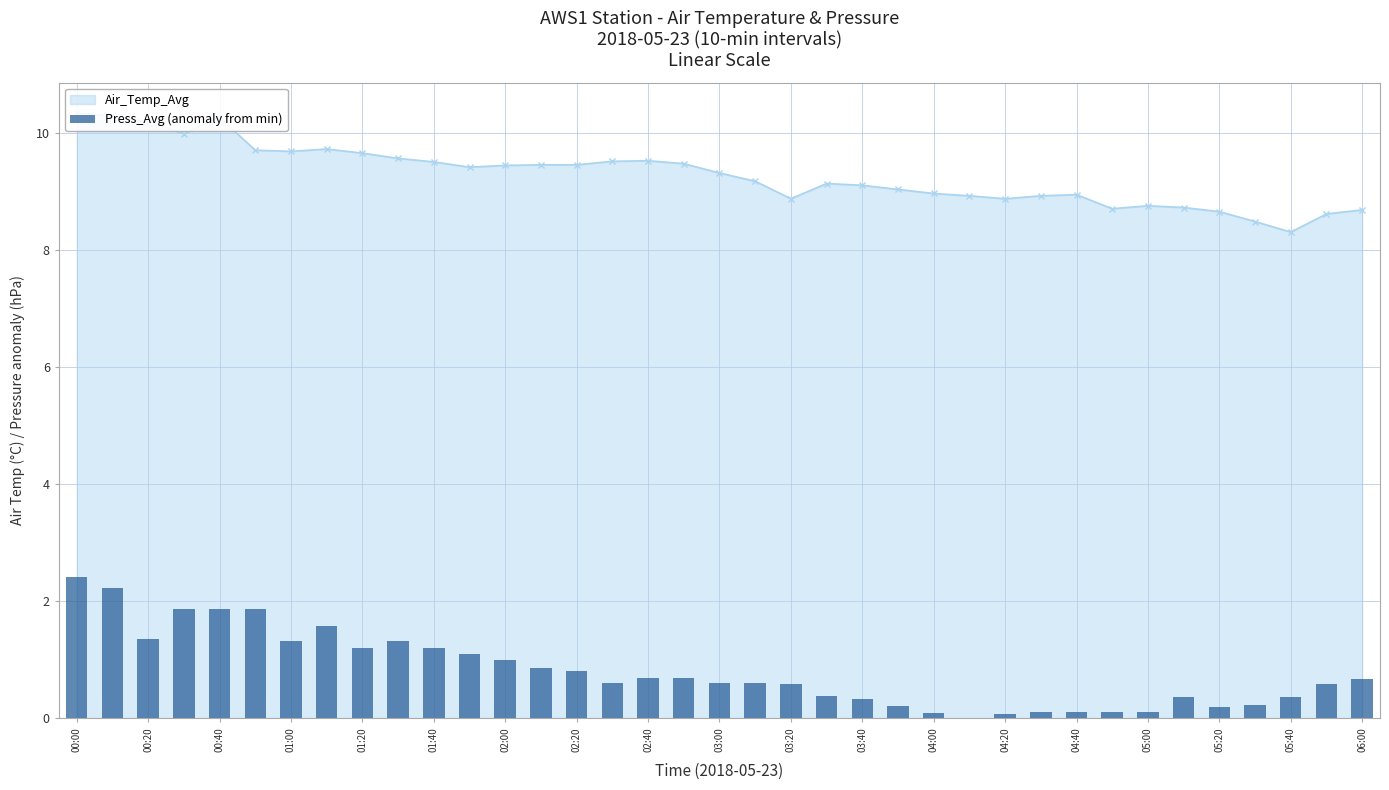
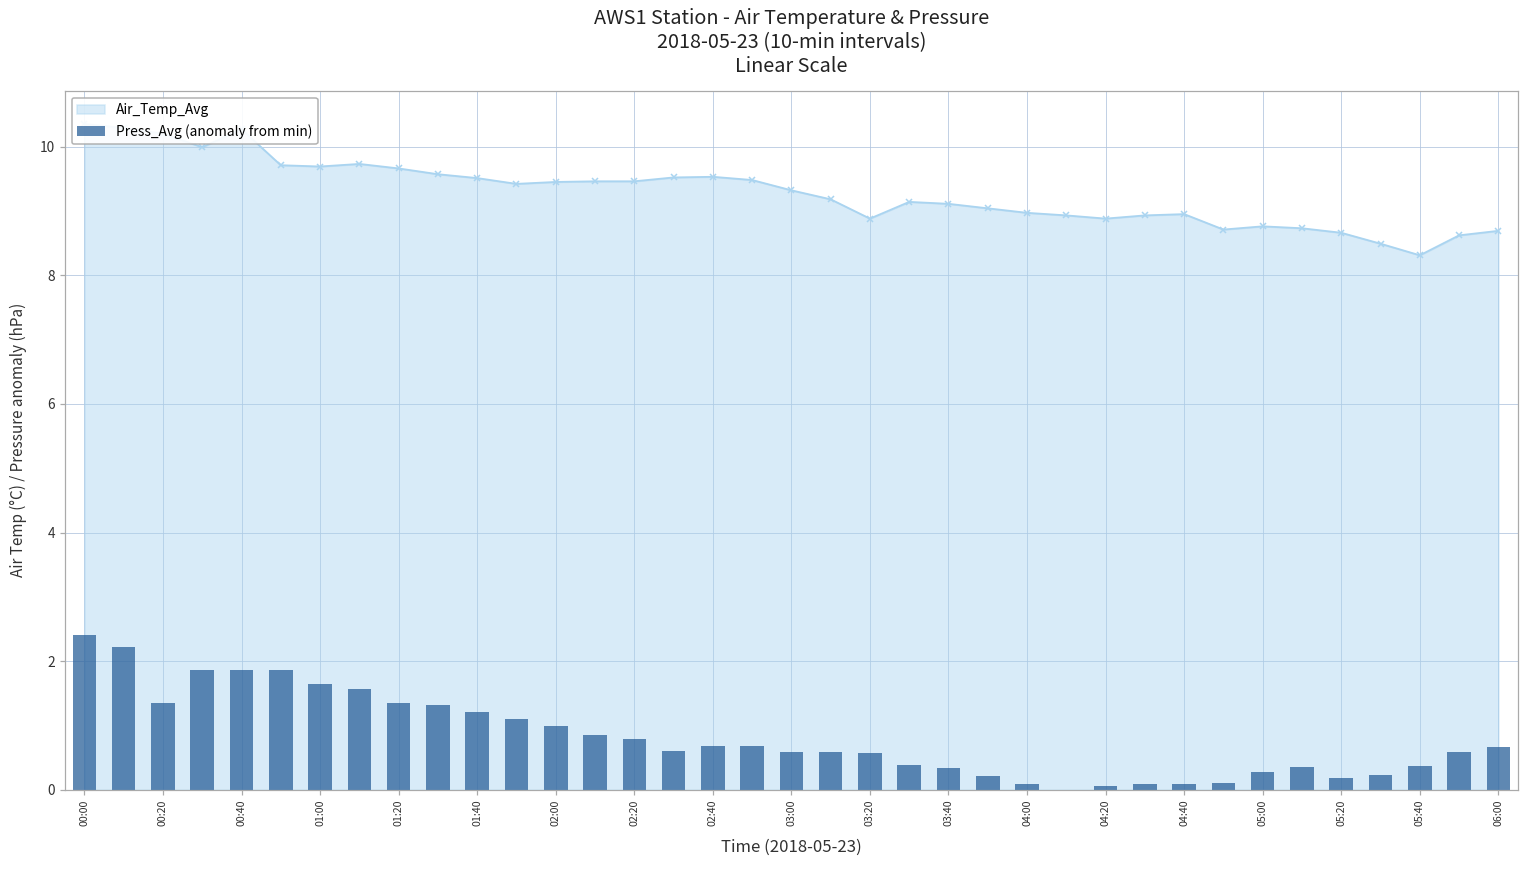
  {
    "Press_Avg (anomaly from min)": {
      "00:00": 2.4,
      "00:20": 1.4,
      "00:40": 1.9,
-     "01:00": 1.3,
-     "01:20": 1.2,
+     "01:00": 1.6,
+     "01:20": 1.4,
      "01:40": 1.2,
      "02:00": 1.0,
      "02:20": 0.8,
      "02:40": 0.7,
      "03:00": 0.6,
      "03:20": 0.6,
      "03:40": 0.3,
      "04:00": 0.1,
      "04:20": 0.1,
      "04:40": 0.1,
-     "05:00": 0.1,
+     "05:00": 0.3,
      "05:20": 0.2,
      "05:40": 0.4,
      "06:00": 0.7
    },
    "Air_Temp_Avg": {
      "01:00": 9.7,
      "01:20": 9.7,
      "01:40": 9.5,
      "02:00": 9.5,
      "02:20": 9.5,
      "02:40": 9.5,
      "03:00": 9.3,
      "03:20": 8.9,
      "03:40": 9.1,
      "04:00": 9.0,
      "04:20": 8.9,
      "04:40": 9.0,
      "05:00": 8.8,
      "05:20": 8.7,
      "05:40": 8.3,
      "06:00": 8.7
    }
  }
